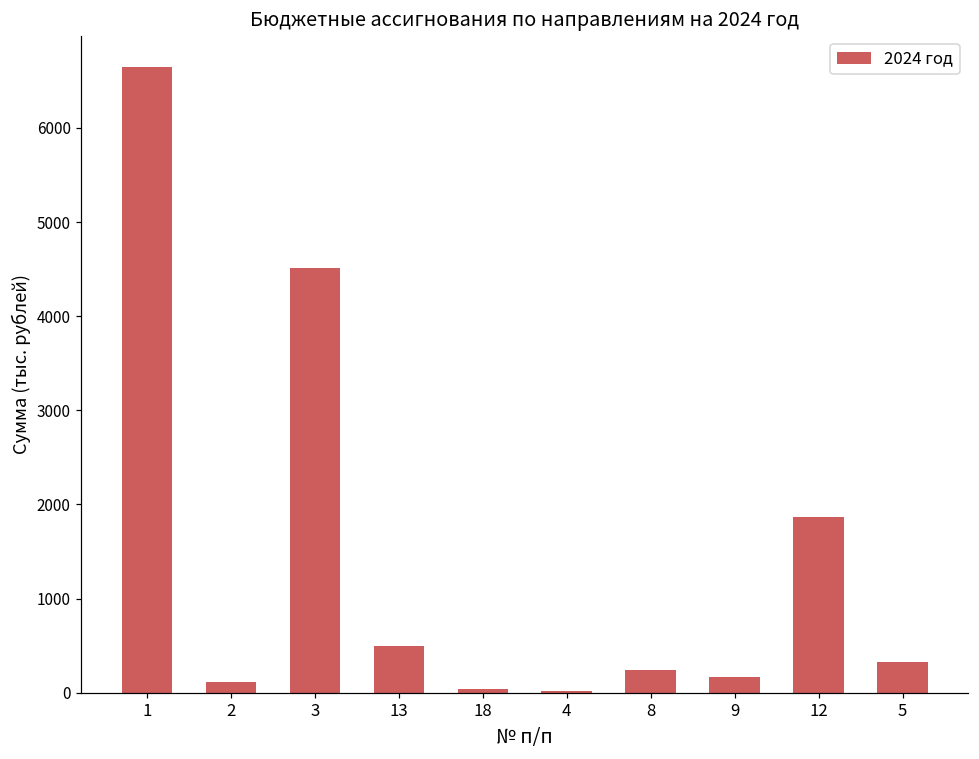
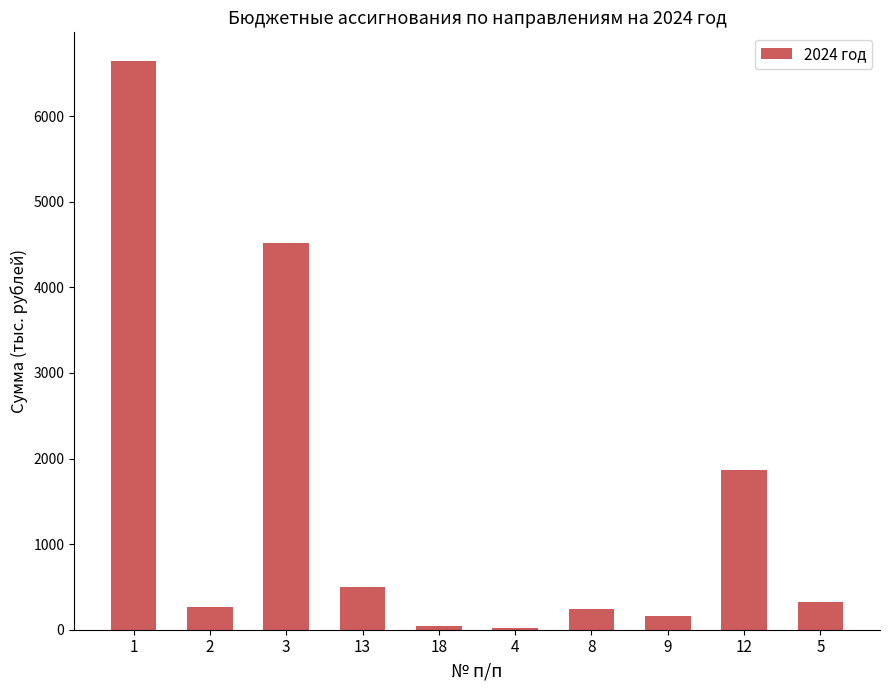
  {
    "1": 6600,
-   "2": 100,
+   "2": 300,
    "3": 4500,
    "13": 500,
    "18": 0,
    "8": 200,
    "9": 200,
    "12": 1900,
    "5": 300
  }
